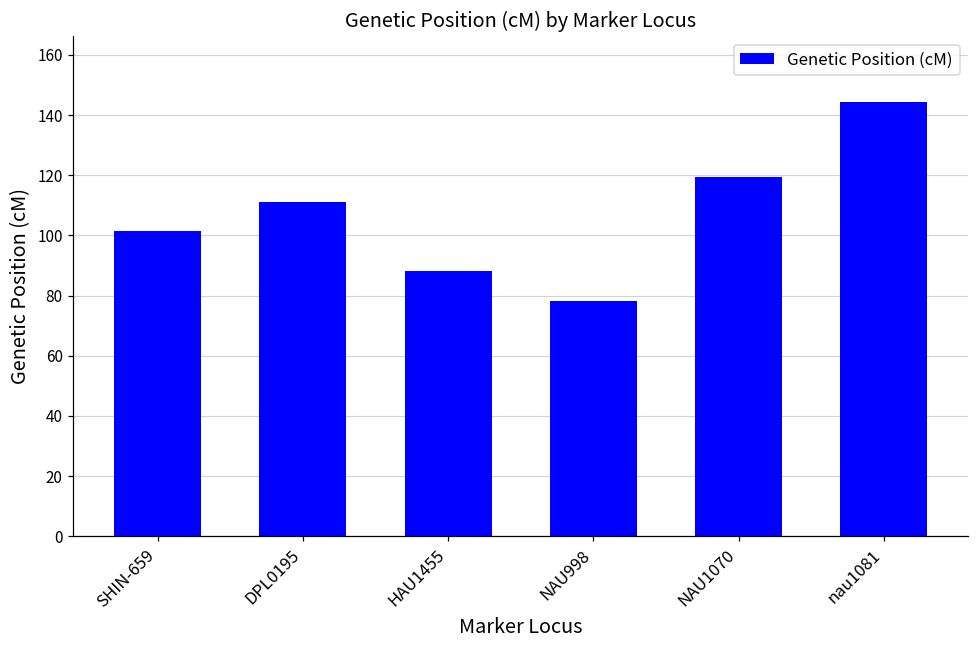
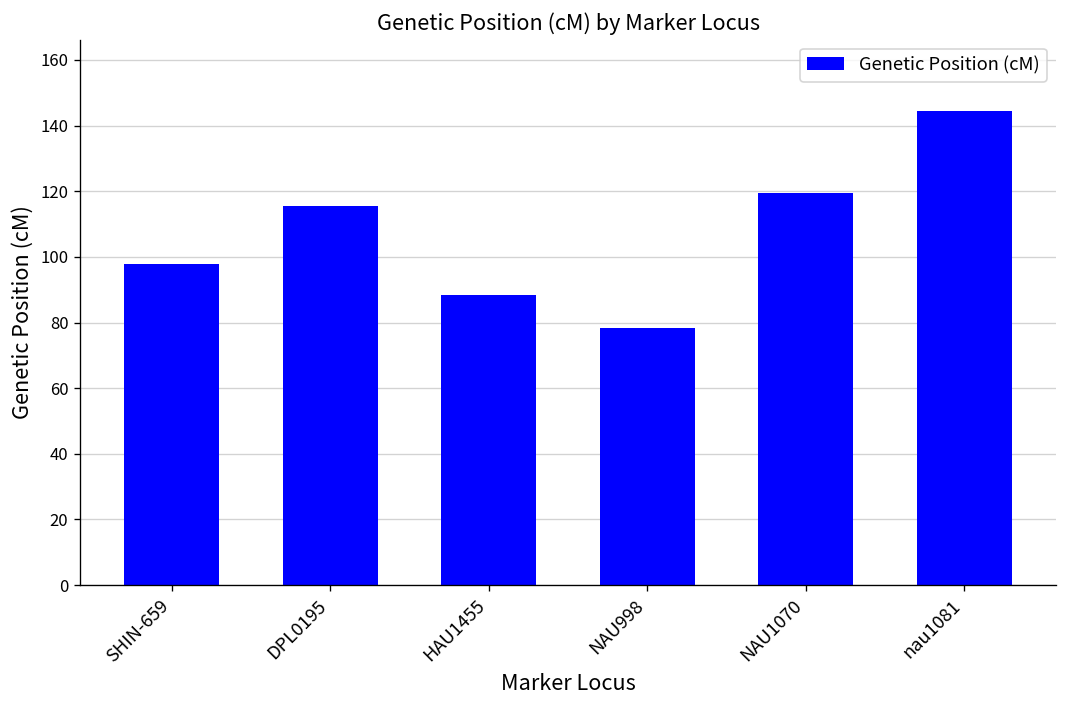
  {
-   "SHIN-659": 102,
-   "DPL0195": 111,
+   "SHIN-659": 98,
+   "DPL0195": 116,
    "HAU1455": 88,
    "NAU998": 78,
    "NAU1070": 120,
    "nau1081": 145
  }
